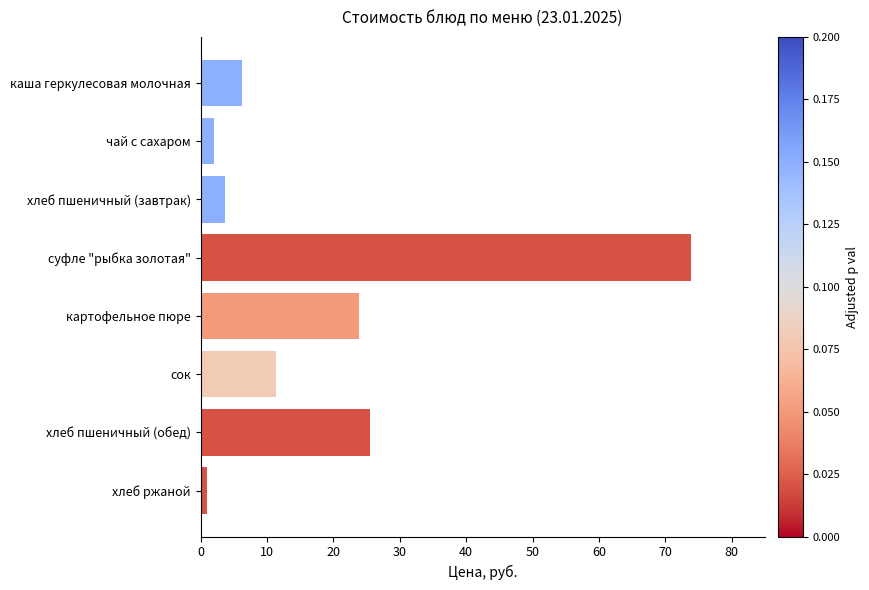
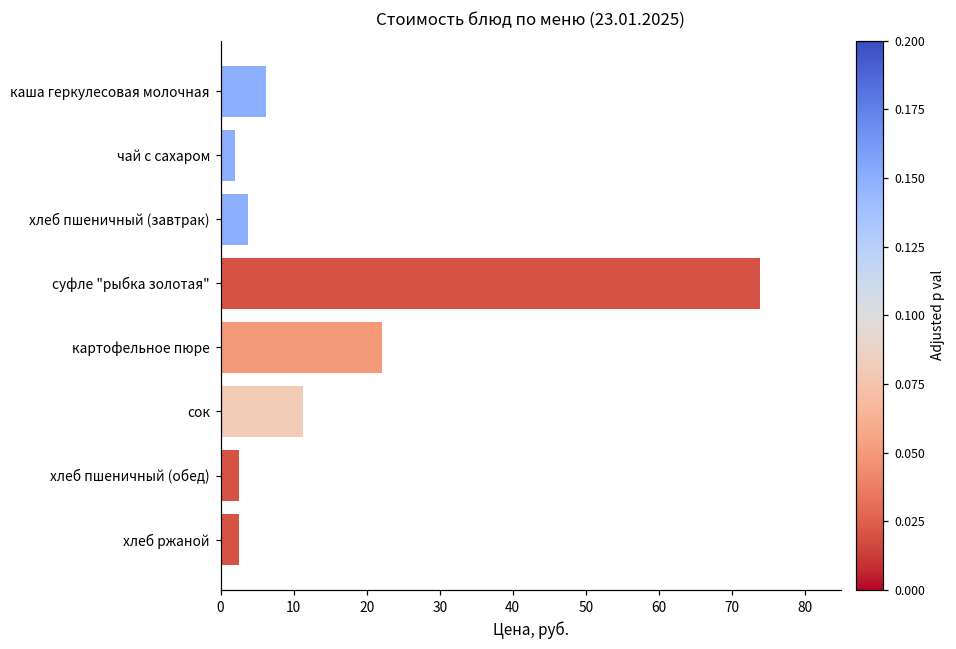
  {
    "каша геркулесовая молочная": 6,
    "чай с сахаром": 2,
    "хлеб пшеничный (завтрак)": 4,
    "суфле \"рыбка золотая\"": 74,
-   "картофельное пюре": 24,
+   "картофельное пюре": 22,
    "сок": 11,
-   "хлеб пшеничный (обед)": 25,
-   "хлеб ржаной": 1
+   "хлеб пшеничный (обед)": 3,
+   "хлеб ржаной": 3
  }
